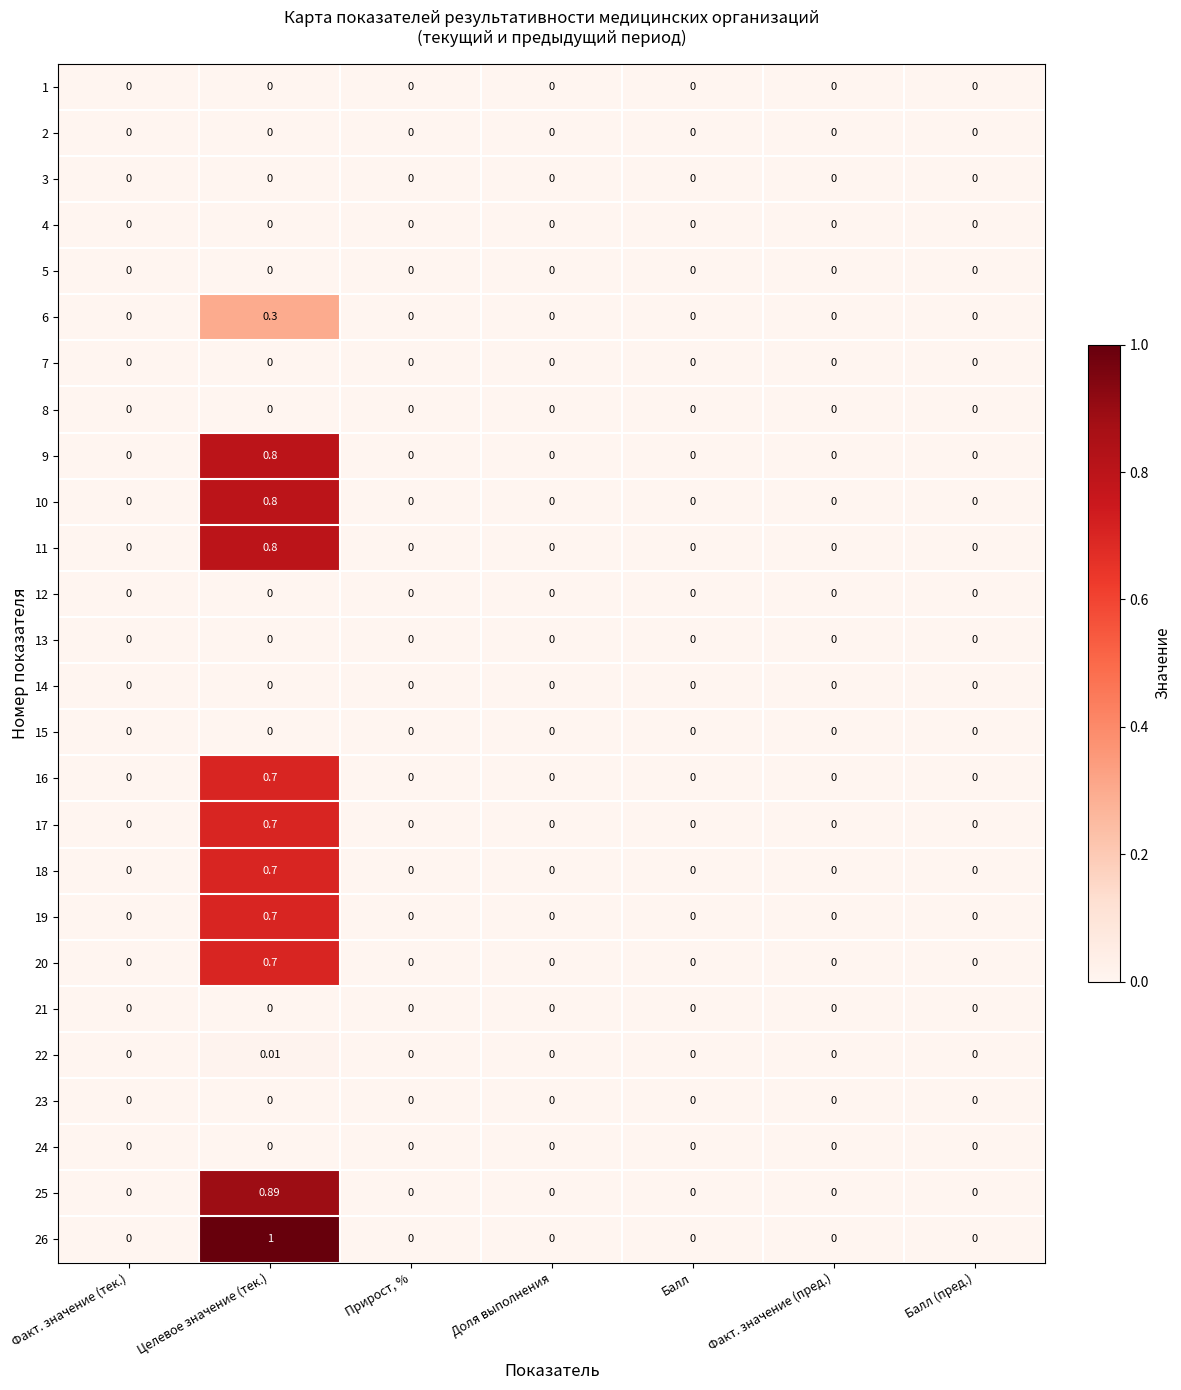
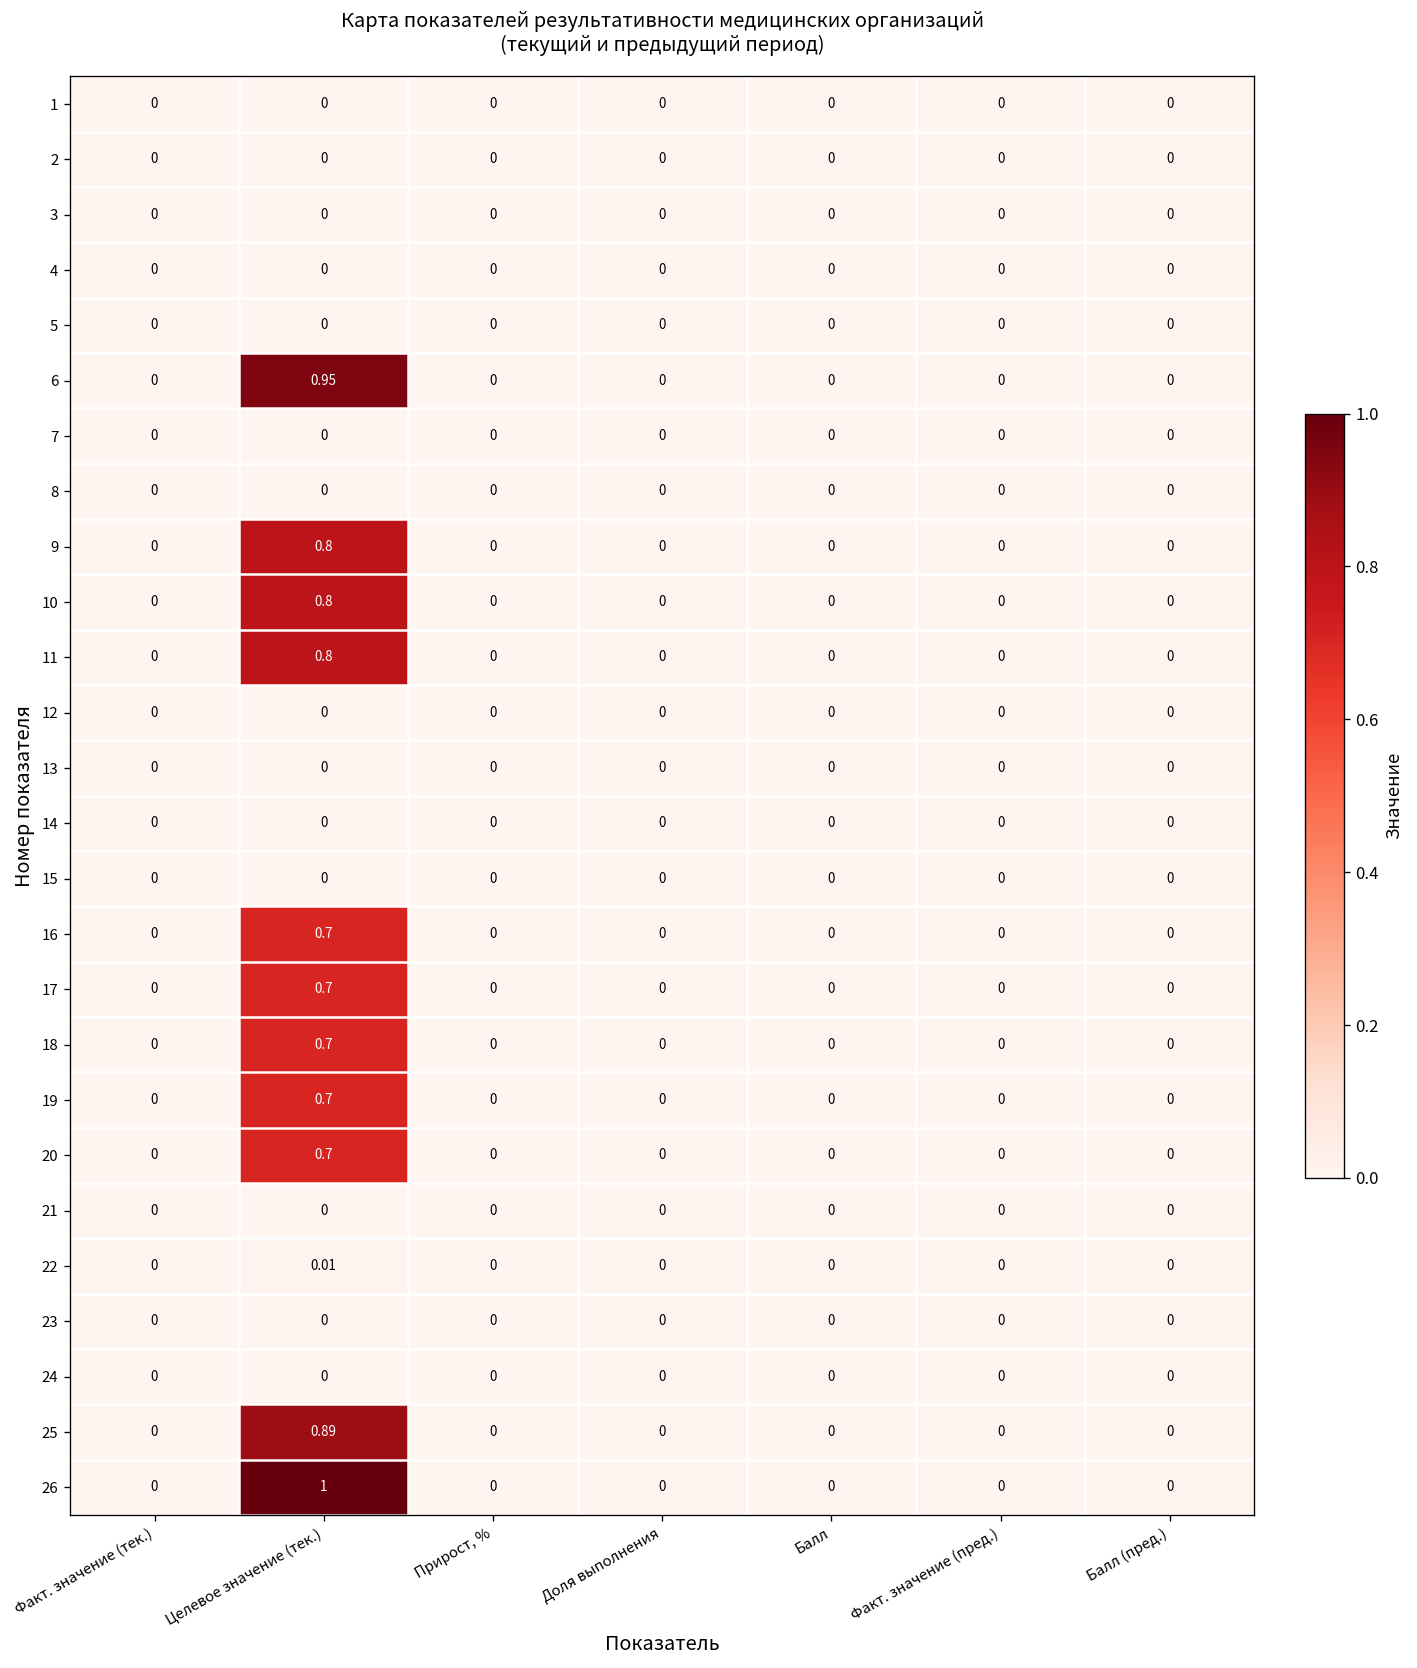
  {
    "1": {
      "Факт. значение (тек.)": 0,
      "Целевое значение (тек.)": 0,
      "Прирост, %": 0,
      "Доля выполнения": 0,
      "Балл": 0,
      "Факт. значение (пред.)": 0,
      "Балл (пред.)": 0
    },
    "2": {
      "Факт. значение (тек.)": 0,
      "Целевое значение (тек.)": 0,
      "Прирост, %": 0,
      "Доля выполнения": 0,
      "Балл": 0,
      "Факт. значение (пред.)": 0,
      "Балл (пред.)": 0
    },
    "3": {
      "Факт. значение (тек.)": 0,
      "Целевое значение (тек.)": 0,
      "Прирост, %": 0,
      "Доля выполнения": 0,
      "Балл": 0,
      "Факт. значение (пред.)": 0,
      "Балл (пред.)": 0
    },
    "4": {
      "Факт. значение (тек.)": 0,
      "Целевое значение (тек.)": 0,
      "Прирост, %": 0,
      "Доля выполнения": 0,
      "Балл": 0,
      "Факт. значение (пред.)": 0,
      "Балл (пред.)": 0
    },
    "5": {
      "Факт. значение (тек.)": 0,
      "Целевое значение (тек.)": 0,
      "Прирост, %": 0,
      "Доля выполнения": 0,
      "Балл": 0,
      "Факт. значение (пред.)": 0,
      "Балл (пред.)": 0
    },
    "6": {
      "Факт. значение (тек.)": 0,
-     "Целевое значение (тек.)": 0.3,
+     "Целевое значение (тек.)": 0.95,
      "Прирост, %": 0,
      "Доля выполнения": 0,
      "Балл": 0,
      "Факт. значение (пред.)": 0,
      "Балл (пред.)": 0
    },
    "7": {
      "Факт. значение (тек.)": 0,
      "Целевое значение (тек.)": 0,
      "Прирост, %": 0,
      "Доля выполнения": 0,
      "Балл": 0,
      "Факт. значение (пред.)": 0,
      "Балл (пред.)": 0
    },
    "8": {
      "Факт. значение (тек.)": 0,
      "Целевое значение (тек.)": 0,
      "Прирост, %": 0,
      "Доля выполнения": 0,
      "Балл": 0,
      "Факт. значение (пред.)": 0,
      "Балл (пред.)": 0
    },
    "9": {
      "Факт. значение (тек.)": 0,
      "Целевое значение (тек.)": 0.8,
      "Прирост, %": 0,
      "Доля выполнения": 0,
      "Балл": 0,
      "Факт. значение (пред.)": 0,
      "Балл (пред.)": 0
    },
    "10": {
      "Факт. значение (тек.)": 0,
      "Целевое значение (тек.)": 0.8,
      "Прирост, %": 0,
      "Доля выполнения": 0,
      "Балл": 0,
      "Факт. значение (пред.)": 0,
      "Балл (пред.)": 0
    },
    "11": {
      "Факт. значение (тек.)": 0,
      "Целевое значение (тек.)": 0.8,
      "Прирост, %": 0,
      "Доля выполнения": 0,
      "Балл": 0,
      "Факт. значение (пред.)": 0,
      "Балл (пред.)": 0
    },
    "12": {
      "Факт. значение (тек.)": 0,
      "Целевое значение (тек.)": 0,
      "Прирост, %": 0,
      "Доля выполнения": 0,
      "Балл": 0,
      "Факт. значение (пред.)": 0,
      "Балл (пред.)": 0
    },
    "13": {
      "Факт. значение (тек.)": 0,
      "Целевое значение (тек.)": 0,
      "Прирост, %": 0,
      "Доля выполнения": 0,
      "Балл": 0,
      "Факт. значение (пред.)": 0,
      "Балл (пред.)": 0
    },
    "14": {
      "Факт. значение (тек.)": 0,
      "Целевое значение (тек.)": 0,
      "Прирост, %": 0,
      "Доля выполнения": 0,
      "Балл": 0,
      "Факт. значение (пред.)": 0,
      "Балл (пред.)": 0
    },
    "15": {
      "Факт. значение (тек.)": 0,
      "Целевое значение (тек.)": 0,
      "Прирост, %": 0,
      "Доля выполнения": 0,
      "Балл": 0,
      "Факт. значение (пред.)": 0,
      "Балл (пред.)": 0
    },
    "16": {
      "Факт. значение (тек.)": 0,
      "Целевое значение (тек.)": 0.7,
      "Прирост, %": 0,
      "Доля выполнения": 0,
      "Балл": 0,
      "Факт. значение (пред.)": 0,
      "Балл (пред.)": 0
    },
    "17": {
      "Факт. значение (тек.)": 0,
      "Целевое значение (тек.)": 0.7,
      "Прирост, %": 0,
      "Доля выполнения": 0,
      "Балл": 0,
      "Факт. значение (пред.)": 0,
      "Балл (пред.)": 0
    },
    "18": {
      "Факт. значение (тек.)": 0,
      "Целевое значение (тек.)": 0.7,
      "Прирост, %": 0,
      "Доля выполнения": 0,
      "Балл": 0,
      "Факт. значение (пред.)": 0,
      "Балл (пред.)": 0
    },
    "19": {
      "Факт. значение (тек.)": 0,
      "Целевое значение (тек.)": 0.7,
      "Прирост, %": 0,
      "Доля выполнения": 0,
      "Балл": 0,
      "Факт. значение (пред.)": 0,
      "Балл (пред.)": 0
    },
    "20": {
      "Факт. значение (тек.)": 0,
      "Целевое значение (тек.)": 0.7,
      "Прирост, %": 0,
      "Доля выполнения": 0,
      "Балл": 0,
      "Факт. значение (пред.)": 0,
      "Балл (пред.)": 0
    },
    "21": {
      "Факт. значение (тек.)": 0,
      "Целевое значение (тек.)": 0,
      "Прирост, %": 0,
      "Доля выполнения": 0,
      "Балл": 0,
      "Факт. значение (пред.)": 0,
      "Балл (пред.)": 0
    },
    "22": {
      "Факт. значение (тек.)": 0,
      "Целевое значение (тек.)": 0.01,
      "Прирост, %": 0,
      "Доля выполнения": 0,
      "Балл": 0,
      "Факт. значение (пред.)": 0,
      "Балл (пред.)": 0
    },
    "23": {
      "Факт. значение (тек.)": 0,
      "Целевое значение (тек.)": 0,
      "Прирост, %": 0,
      "Доля выполнения": 0,
      "Балл": 0,
      "Факт. значение (пред.)": 0,
      "Балл (пред.)": 0
    },
    "24": {
      "Факт. значение (тек.)": 0,
      "Целевое значение (тек.)": 0,
      "Прирост, %": 0,
      "Доля выполнения": 0,
      "Балл": 0,
      "Факт. значение (пред.)": 0,
      "Балл (пред.)": 0
    },
    "25": {
      "Факт. значение (тек.)": 0,
      "Целевое значение (тек.)": 0.89,
      "Прирост, %": 0,
      "Доля выполнения": 0,
      "Балл": 0,
      "Факт. значение (пред.)": 0,
      "Балл (пред.)": 0
    },
    "26": {
      "Факт. значение (тек.)": 0,
      "Целевое значение (тек.)": 1,
      "Прирост, %": 0,
      "Доля выполнения": 0,
      "Балл": 0,
      "Факт. значение (пред.)": 0,
      "Балл (пред.)": 0
    }
  }
